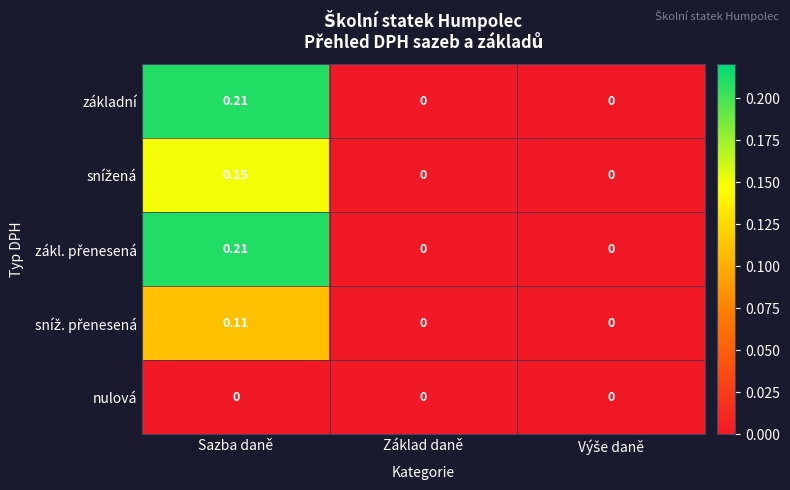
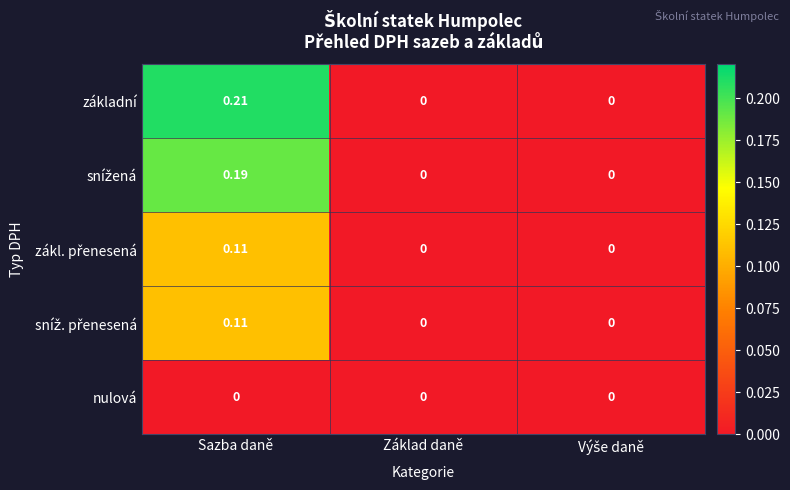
  {
    "základní": {
      "Sazba daně": 0.21,
      "Základ daně": 0,
      "Výše daně": 0
    },
    "snížená": {
-     "Sazba daně": 0.15,
+     "Sazba daně": 0.19,
      "Základ daně": 0,
      "Výše daně": 0
    },
    "zákl. přenesená": {
-     "Sazba daně": 0.21,
+     "Sazba daně": 0.11,
      "Základ daně": 0,
      "Výše daně": 0
    },
    "sníž. přenesená": {
      "Sazba daně": 0.11,
      "Základ daně": 0,
      "Výše daně": 0
    },
    "nulová": {
      "Sazba daně": 0,
      "Základ daně": 0,
      "Výše daně": 0
    }
  }
